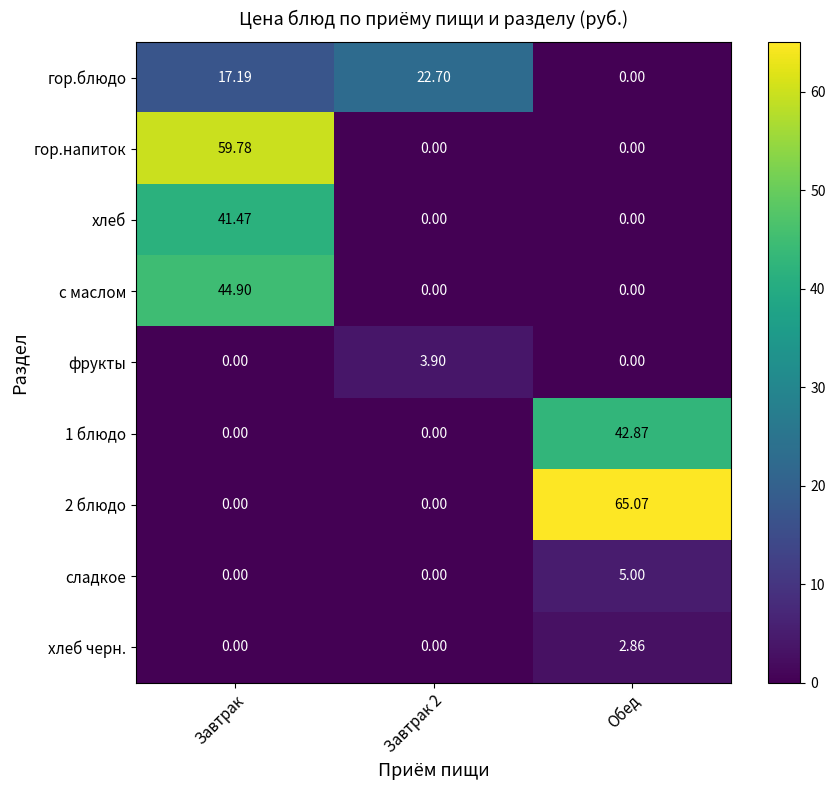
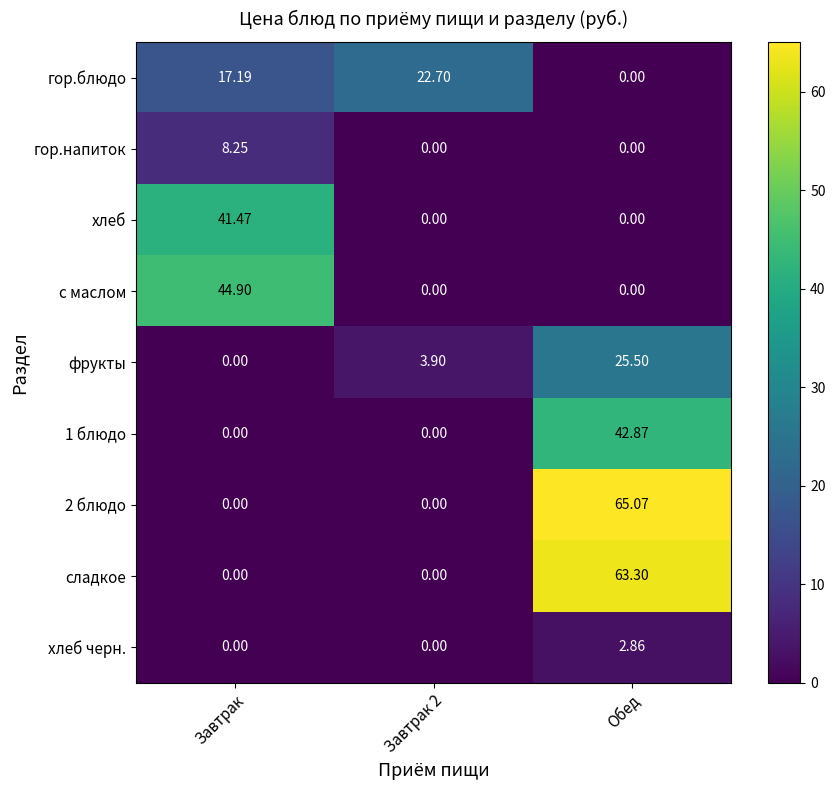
  {
    "гор.блюдо": {
      "Завтрак": 17.19,
      "Завтрак 2": 22.70,
      "Обед": 0.00
    },
    "гор.напиток": {
-     "Завтрак": 59.78,
+     "Завтрак": 8.25,
      "Завтрак 2": 0.00,
      "Обед": 0.00
    },
    "хлеб": {
      "Завтрак": 41.47,
      "Завтрак 2": 0.00,
      "Обед": 0.00
    },
    "с маслом": {
      "Завтрак": 44.90,
      "Завтрак 2": 0.00,
      "Обед": 0.00
    },
    "фрукты": {
      "Завтрак": 0.00,
      "Завтрак 2": 3.90,
-     "Обед": 0.00
+     "Обед": 25.50
    },
    "1 блюдо": {
      "Завтрак": 0.00,
      "Завтрак 2": 0.00,
      "Обед": 42.87
    },
    "2 блюдо": {
      "Завтрак": 0.00,
      "Завтрак 2": 0.00,
      "Обед": 65.07
    },
    "сладкое": {
      "Завтрак": 0.00,
      "Завтрак 2": 0.00,
-     "Обед": 5.00
+     "Обед": 63.30
    },
    "хлеб черн.": {
      "Завтрак": 0.00,
      "Завтрак 2": 0.00,
      "Обед": 2.86
    }
  }
